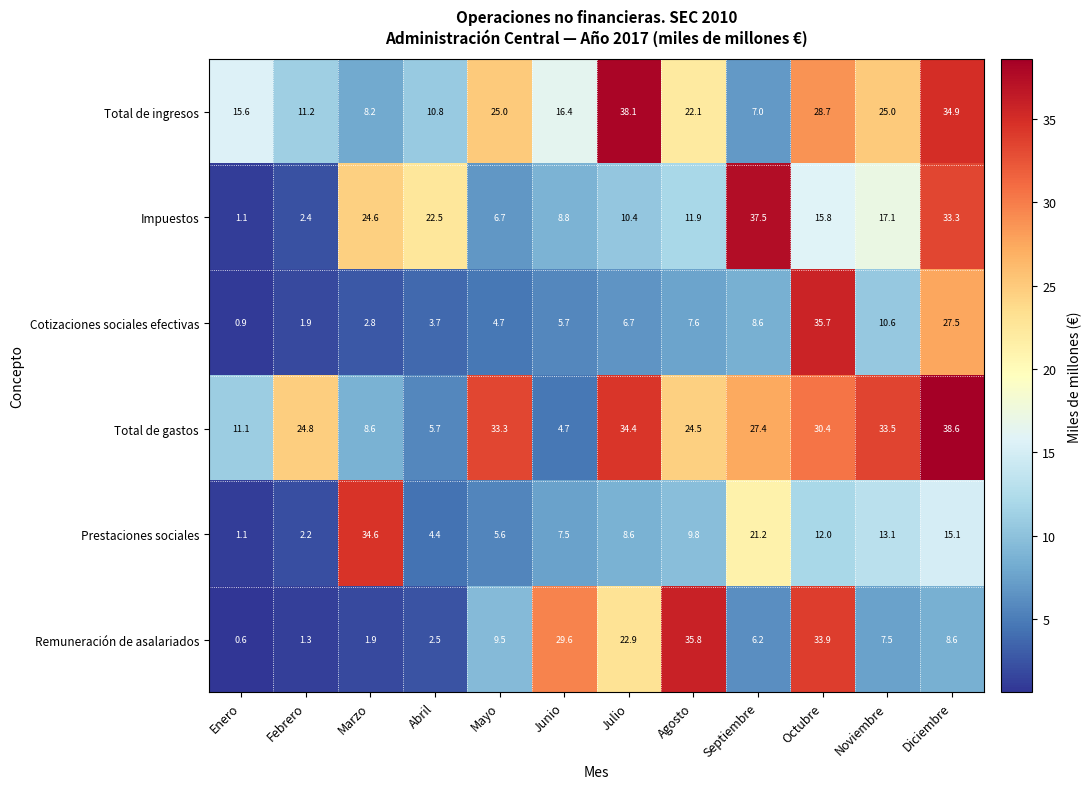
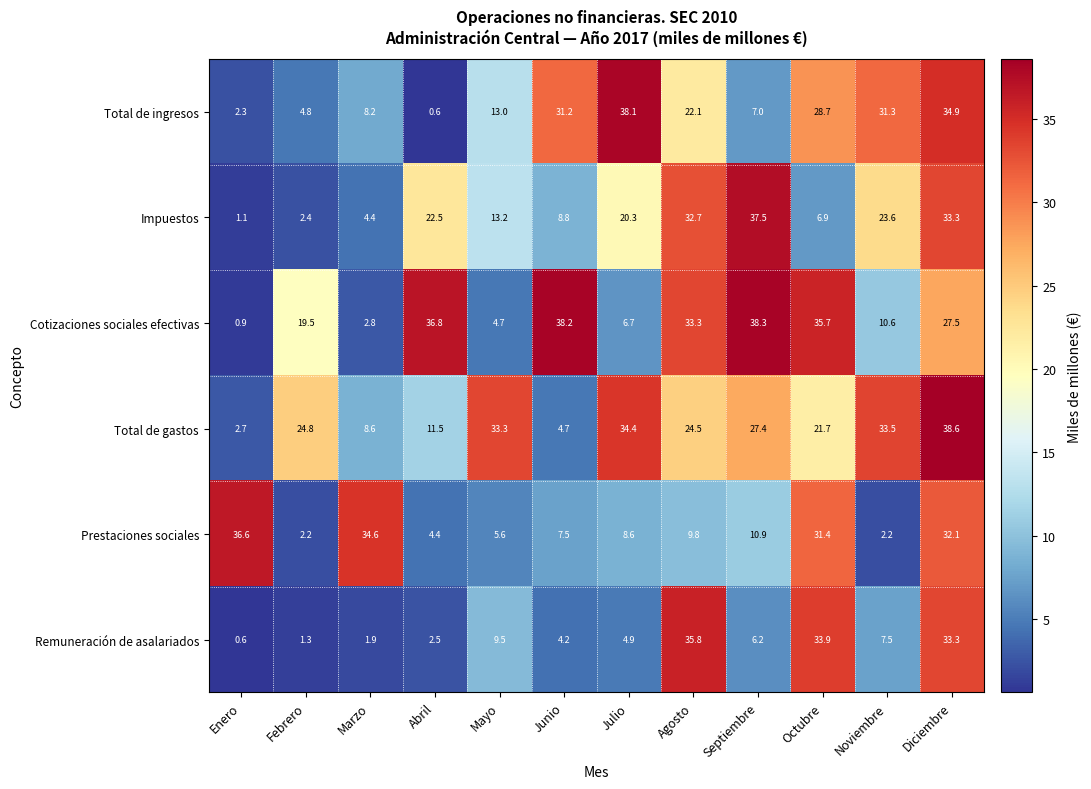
  {
    "Total de ingresos": {
-     "Enero": 15.6,
-     "Febrero": 11.2,
+     "Enero": 2.3,
+     "Febrero": 4.8,
      "Marzo": 8.2,
-     "Abril": 10.8,
-     "Mayo": 25.0,
-     "Junio": 16.4,
+     "Abril": 0.6,
+     "Mayo": 13.0,
+     "Junio": 31.2,
      "Julio": 38.1,
      "Agosto": 22.1,
      "Septiembre": 7.0,
      "Octubre": 28.7,
-     "Noviembre": 25.0,
+     "Noviembre": 31.3,
      "Diciembre": 34.9
    },
    "Impuestos": {
      "Enero": 1.1,
      "Febrero": 2.4,
-     "Marzo": 24.6,
+     "Marzo": 4.4,
      "Abril": 22.5,
-     "Mayo": 6.7,
+     "Mayo": 13.2,
      "Junio": 8.8,
-     "Julio": 10.4,
-     "Agosto": 11.9,
+     "Julio": 20.3,
+     "Agosto": 32.7,
      "Septiembre": 37.5,
-     "Octubre": 15.8,
-     "Noviembre": 17.1,
+     "Octubre": 6.9,
+     "Noviembre": 23.6,
      "Diciembre": 33.3
    },
    "Cotizaciones sociales efectivas": {
      "Enero": 0.9,
-     "Febrero": 1.9,
+     "Febrero": 19.5,
      "Marzo": 2.8,
-     "Abril": 3.7,
+     "Abril": 36.8,
      "Mayo": 4.7,
-     "Junio": 5.7,
+     "Junio": 38.2,
      "Julio": 6.7,
-     "Agosto": 7.6,
-     "Septiembre": 8.6,
+     "Agosto": 33.3,
+     "Septiembre": 38.3,
      "Octubre": 35.7,
      "Noviembre": 10.6,
      "Diciembre": 27.5
    },
    "Total de gastos": {
-     "Enero": 11.1,
+     "Enero": 2.7,
      "Febrero": 24.8,
      "Marzo": 8.6,
-     "Abril": 5.7,
+     "Abril": 11.5,
      "Mayo": 33.3,
      "Junio": 4.7,
      "Julio": 34.4,
      "Agosto": 24.5,
      "Septiembre": 27.4,
-     "Octubre": 30.4,
+     "Octubre": 21.7,
      "Noviembre": 33.5,
      "Diciembre": 38.6
    },
    "Prestaciones sociales": {
-     "Enero": 1.1,
+     "Enero": 36.6,
      "Febrero": 2.2,
      "Marzo": 34.6,
      "Abril": 4.4,
      "Mayo": 5.6,
      "Junio": 7.5,
      "Julio": 8.6,
      "Agosto": 9.8,
-     "Septiembre": 21.2,
-     "Octubre": 12.0,
-     "Noviembre": 13.1,
-     "Diciembre": 15.1
+     "Septiembre": 10.9,
+     "Octubre": 31.4,
+     "Noviembre": 2.2,
+     "Diciembre": 32.1
    },
    "Remuneración de asalariados": {
      "Enero": 0.6,
      "Febrero": 1.3,
      "Marzo": 1.9,
      "Abril": 2.5,
      "Mayo": 9.5,
-     "Junio": 29.6,
-     "Julio": 22.9,
+     "Junio": 4.2,
+     "Julio": 4.9,
      "Agosto": 35.8,
      "Septiembre": 6.2,
      "Octubre": 33.9,
      "Noviembre": 7.5,
-     "Diciembre": 8.6
+     "Diciembre": 33.3
    }
  }
